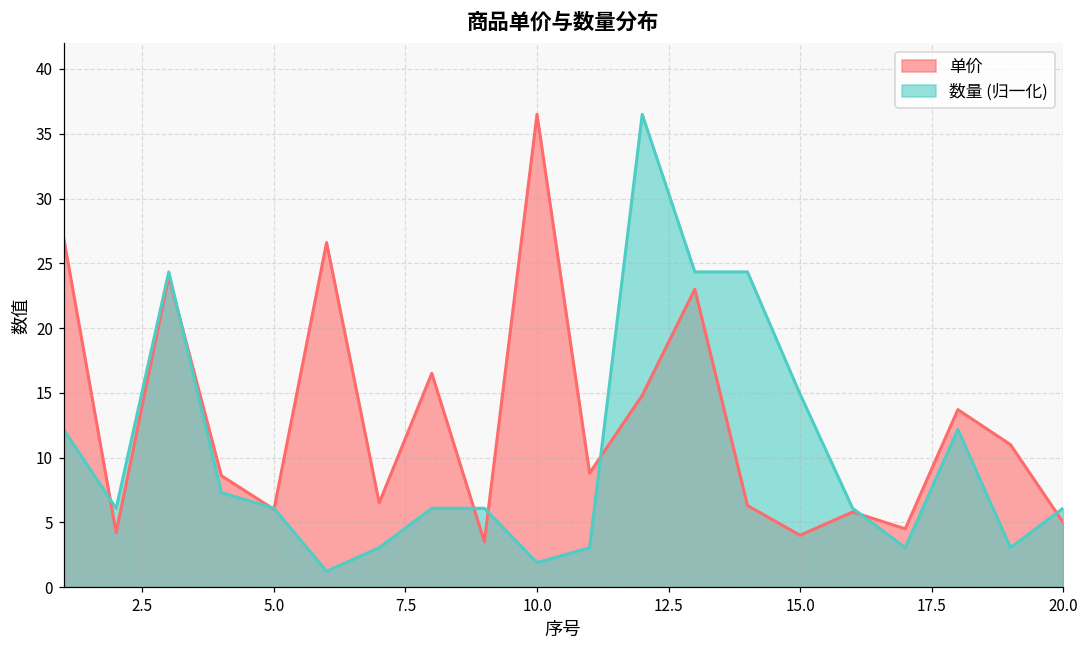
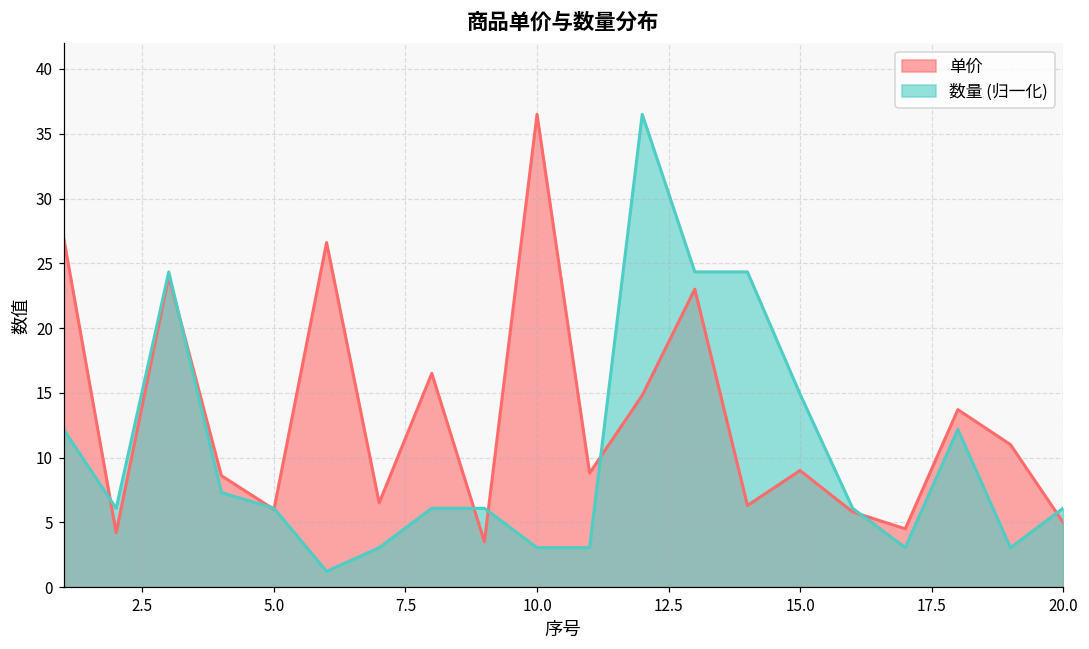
  {
    "单价": {
      "10.0": 36.5,
-     "15.0": 4,
+     "15.0": 9,
      "20.0": 5
    },
    "数量 (归一化)": {
-     "10.0": 1.9,
+     "10.0": 3.0,
      "15.0": 14.9,
      "20.0": 6.1
    }
  }
